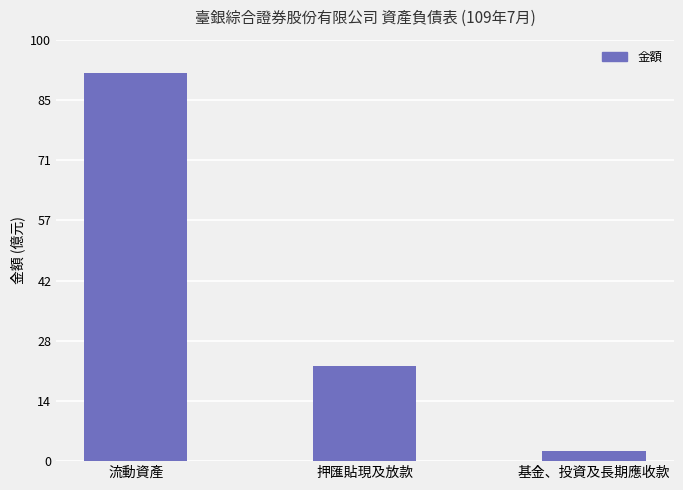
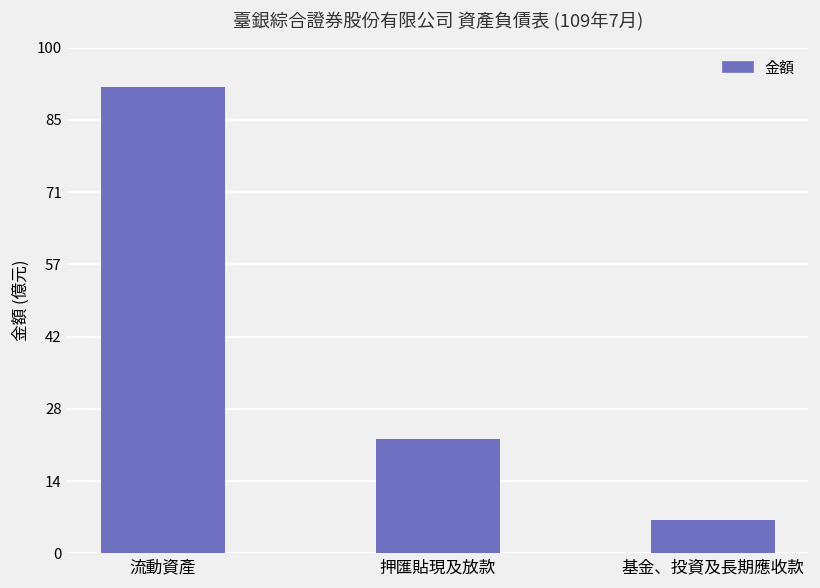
  {
    "流動資產": 92,
    "押匯貼現及放款": 23,
-   "基金、投資及長期應收款": 2
+   "基金、投資及長期應收款": 7
  }
